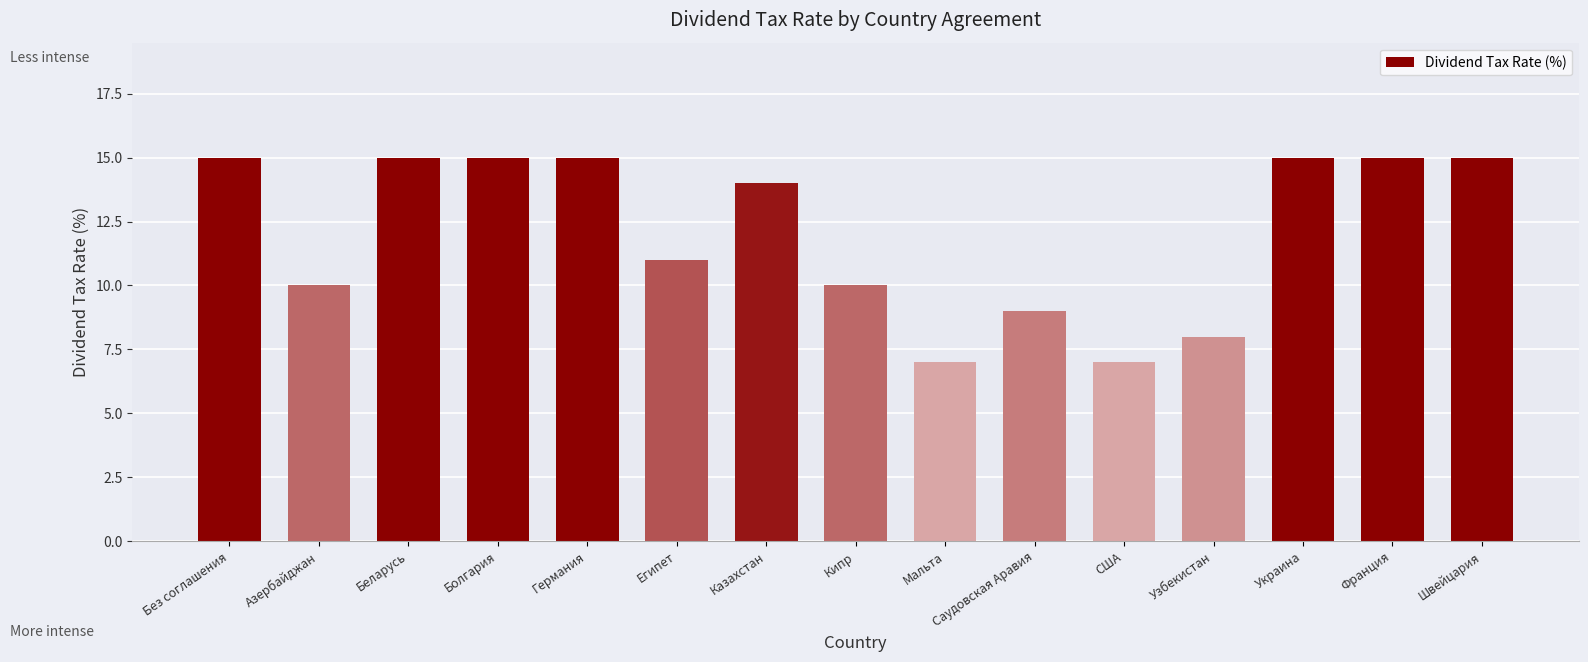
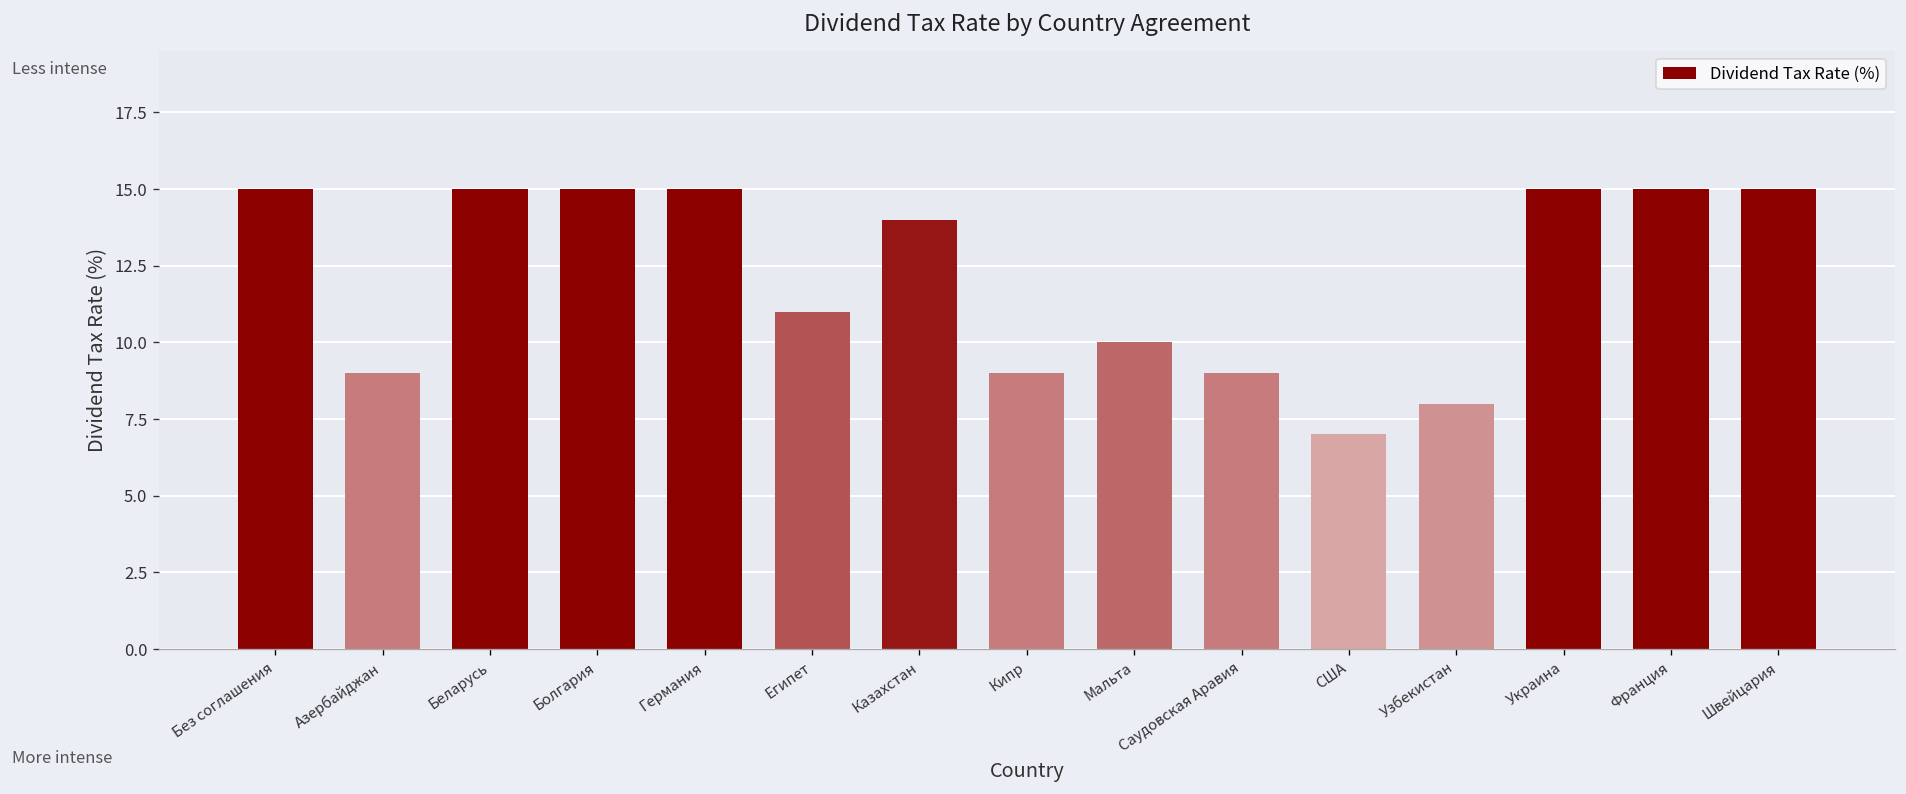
  {
    "Без соглашения": 15,
-   "Азербайджан": 10,
+   "Азербайджан": 9,
    "Беларусь": 15,
    "Болгария": 15,
    "Германия": 15,
    "Египет": 11,
    "Казахстан": 14,
-   "Кипр": 10,
-   "Мальта": 7,
+   "Кипр": 9,
+   "Мальта": 10,
    "Саудовская Аравия": 9,
    "США": 7,
    "Узбекистан": 8,
    "Украина": 15,
    "Франция": 15,
    "Швейцария": 15
  }
